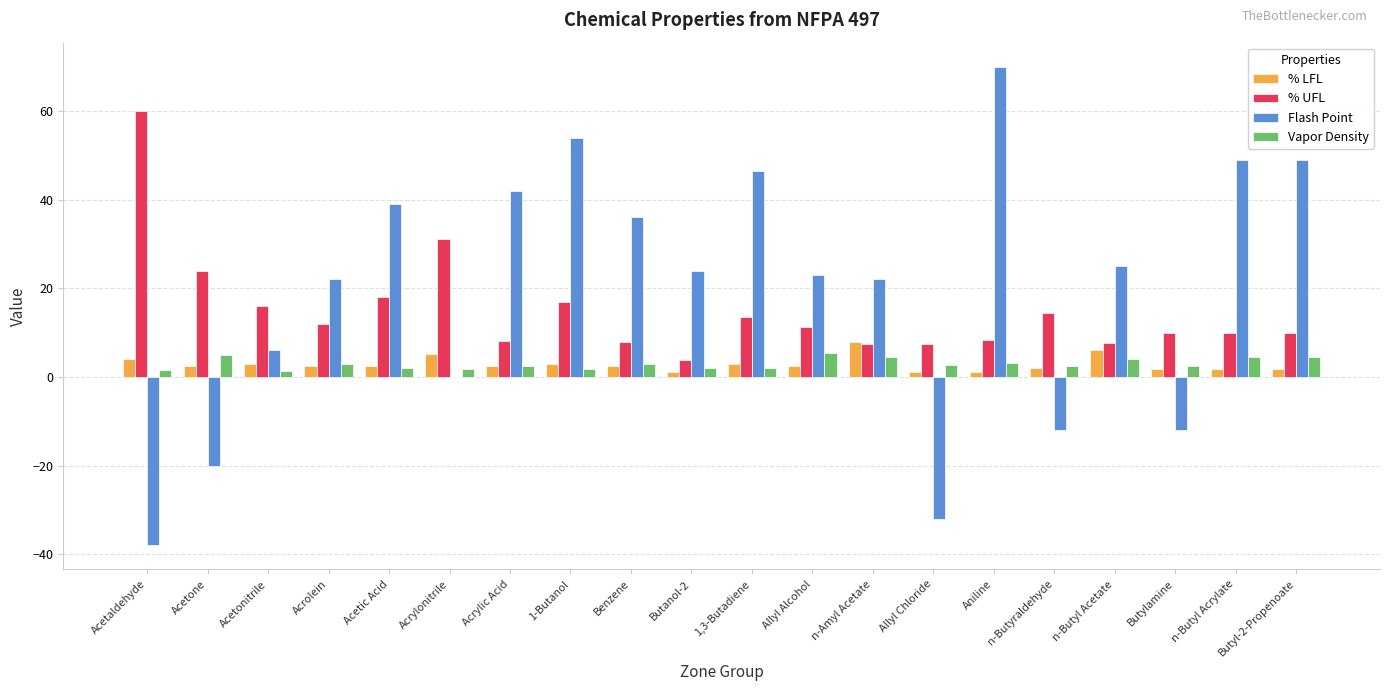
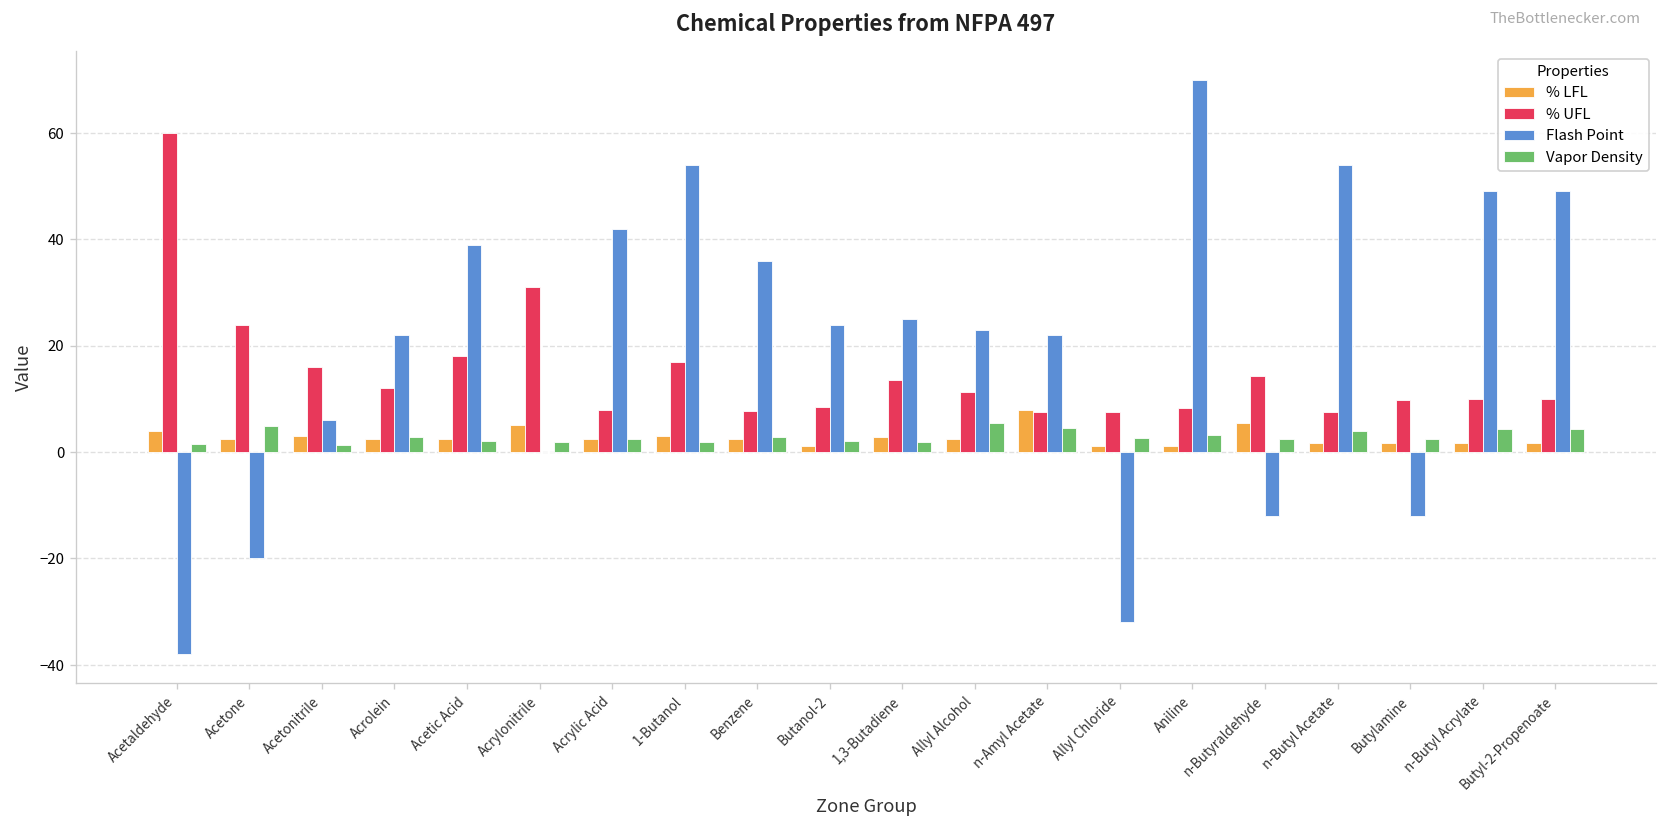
  {
    "% LFL": {
      "Acetaldehyde": 4,
      "Acetone": 3,
      "Acetonitrile": 3,
      "Acrolein": 3,
      "Acetic Acid": 3,
      "Acrylonitrile": 5,
      "Acrylic Acid": 2,
      "1-Butanol": 3,
      "Benzene": 3,
      "Butanol-2": 1,
      "1,3-Butadiene": 3,
      "Allyl Alcohol": 3,
      "n-Amyl Acetate": 8,
      "Allyl Chloride": 1,
      "Aniline": 1,
-     "n-Butyraldehyde": 2,
-     "n-Butyl Acetate": 6,
+     "n-Butyraldehyde": 6,
+     "n-Butyl Acetate": 2,
      "Butylamine": 2,
      "n-Butyl Acrylate": 2,
      "Butyl-2-Propenoate": 2
    },
    "% UFL": {
      "Acetaldehyde": 60,
      "Acetone": 24,
      "Acetonitrile": 16,
      "Acrolein": 12,
      "Acetic Acid": 18,
      "Acrylonitrile": 31,
      "Acrylic Acid": 8,
      "1-Butanol": 17,
      "Benzene": 8,
-     "Butanol-2": 4,
+     "Butanol-2": 9,
      "1,3-Butadiene": 14,
      "Allyl Alcohol": 11,
      "n-Amyl Acetate": 8,
      "Allyl Chloride": 8,
      "Aniline": 8,
      "n-Butyraldehyde": 14,
      "n-Butyl Acetate": 8,
      "Butylamine": 10,
      "n-Butyl Acrylate": 10,
      "Butyl-2-Propenoate": 10
    },
    "Flash Point": {
      "Acetaldehyde": -38,
      "Acetone": -20,
      "Acetonitrile": 6,
      "Acrolein": 22,
      "Acetic Acid": 39,
      "Acrylonitrile": 0,
      "Acrylic Acid": 42,
      "1-Butanol": 54,
      "Benzene": 36,
      "Butanol-2": 24,
-     "1,3-Butadiene": 47,
+     "1,3-Butadiene": 25,
      "Allyl Alcohol": 23,
      "n-Amyl Acetate": 22,
      "Allyl Chloride": -32,
      "Aniline": 70,
      "n-Butyraldehyde": -12,
-     "n-Butyl Acetate": 25,
+     "n-Butyl Acetate": 54,
      "Butylamine": -12,
      "n-Butyl Acrylate": 49,
      "Butyl-2-Propenoate": 49
    },
    "Vapor Density": {
      "Acetaldehyde": 2,
      "Acetone": 5,
      "Acetonitrile": 1,
      "Acrolein": 3,
      "Acetic Acid": 2,
      "Acrylonitrile": 2,
      "Acrylic Acid": 3,
      "1-Butanol": 2,
      "Benzene": 3,
      "Butanol-2": 2,
      "1,3-Butadiene": 2,
      "Allyl Alcohol": 6,
      "n-Amyl Acetate": 5,
      "Allyl Chloride": 3,
      "Aniline": 3,
      "n-Butyraldehyde": 3,
      "n-Butyl Acetate": 4,
      "Butylamine": 3,
      "n-Butyl Acrylate": 4,
      "Butyl-2-Propenoate": 4
    }
  }
